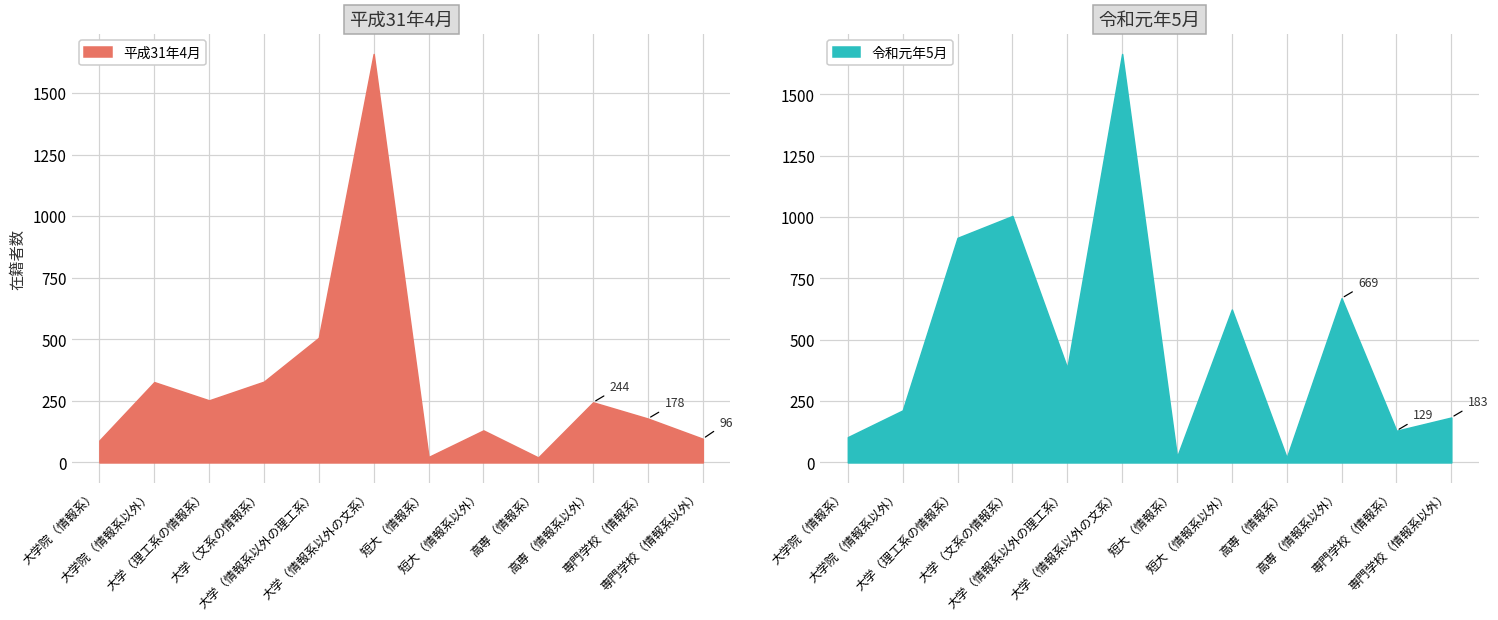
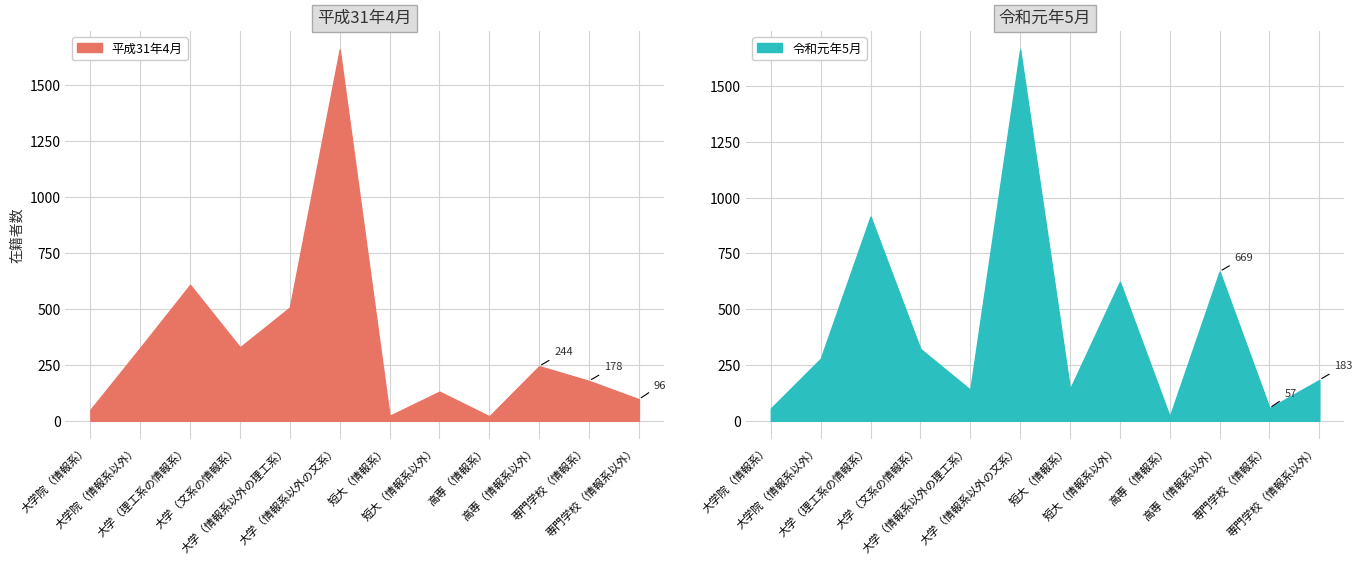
  {
    "平成31年4月": {
-     "大学院（情報系）": 90,
+     "大学院（情報系）": 50,
      "大学院（情報系以外）": 330,
-     "大学（理工系の情報系）": 250,
+     "大学（理工系の情報系）": 610,
      "大学（文系の情報系）": 330,
      "大学（情報系以外の理工系）": 510,
      "大学（情報系以外の文系）": 1660,
      "短大（情報系）": 20,
      "短大（情報系以外）": 130,
      "高専（情報系）": 20
    },
    "令和元年5月": {
-     "大学院（情報系）": 100,
-     "大学院（情報系以外）": 210,
-     "大学（文系の情報系）": 1000,
-     "大学（情報系以外の理工系）": 380,
-     "短大（情報系）": 20,
+     "大学院（情報系）": 60,
+     "大学院（情報系以外）": 280,
+     "大学（文系の情報系）": 320,
+     "大学（情報系以外の理工系）": 140,
+     "短大（情報系）": 140,
      "高専（情報系以外）": 669,
-     "専門学校（情報系）": 129,
+     "専門学校（情報系）": 57,
      "専門学校（情報系以外）": 183
    }
  }
